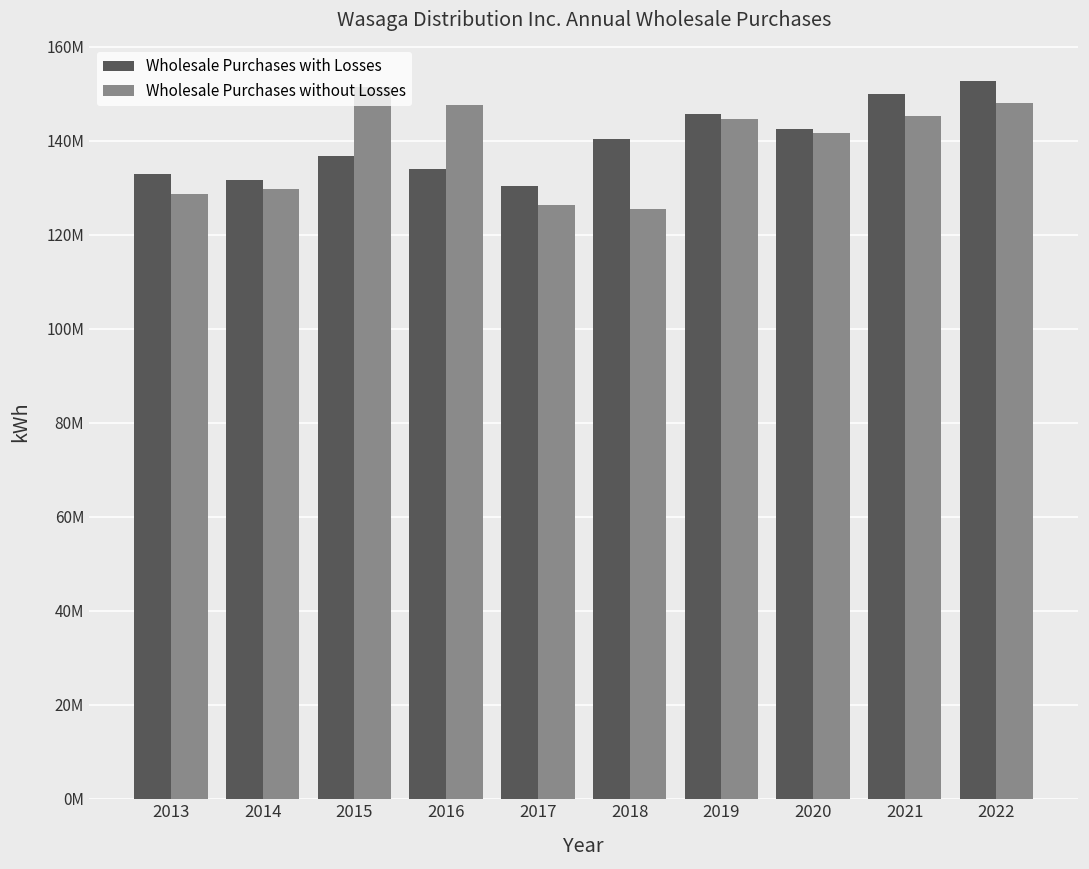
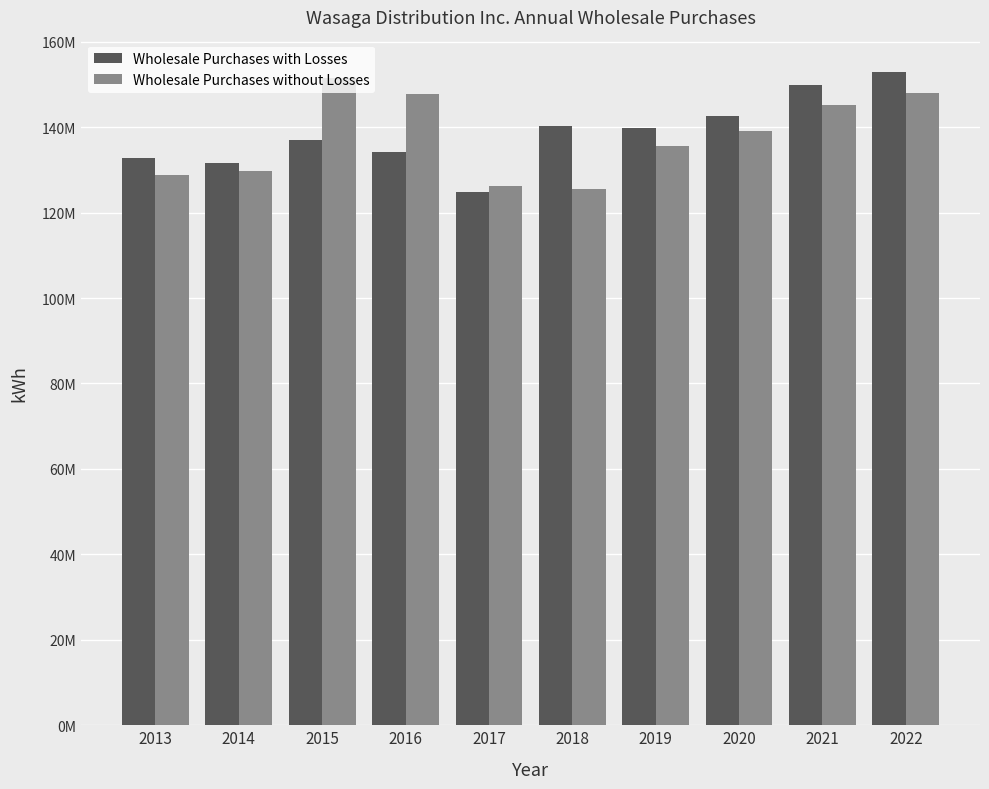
  {
    "Wholesale Purchases with Losses": {
      "2013": 133000000,
      "2014": 132000000,
      "2015": 137000000,
      "2016": 134000000,
-     "2017": 130000000,
+     "2017": 125000000,
      "2018": 140000000,
-     "2019": 146000000,
+     "2019": 140000000,
      "2020": 143000000,
      "2021": 150000000,
      "2022": 153000000
    },
    "Wholesale Purchases without Losses": {
      "2013": 129000000,
      "2014": 130000000,
      "2016": 148000000,
      "2017": 126000000,
      "2018": 126000000,
-     "2019": 145000000,
-     "2020": 142000000,
+     "2019": 135000000,
+     "2020": 139000000,
      "2021": 145000000,
      "2022": 148000000
    }
  }
